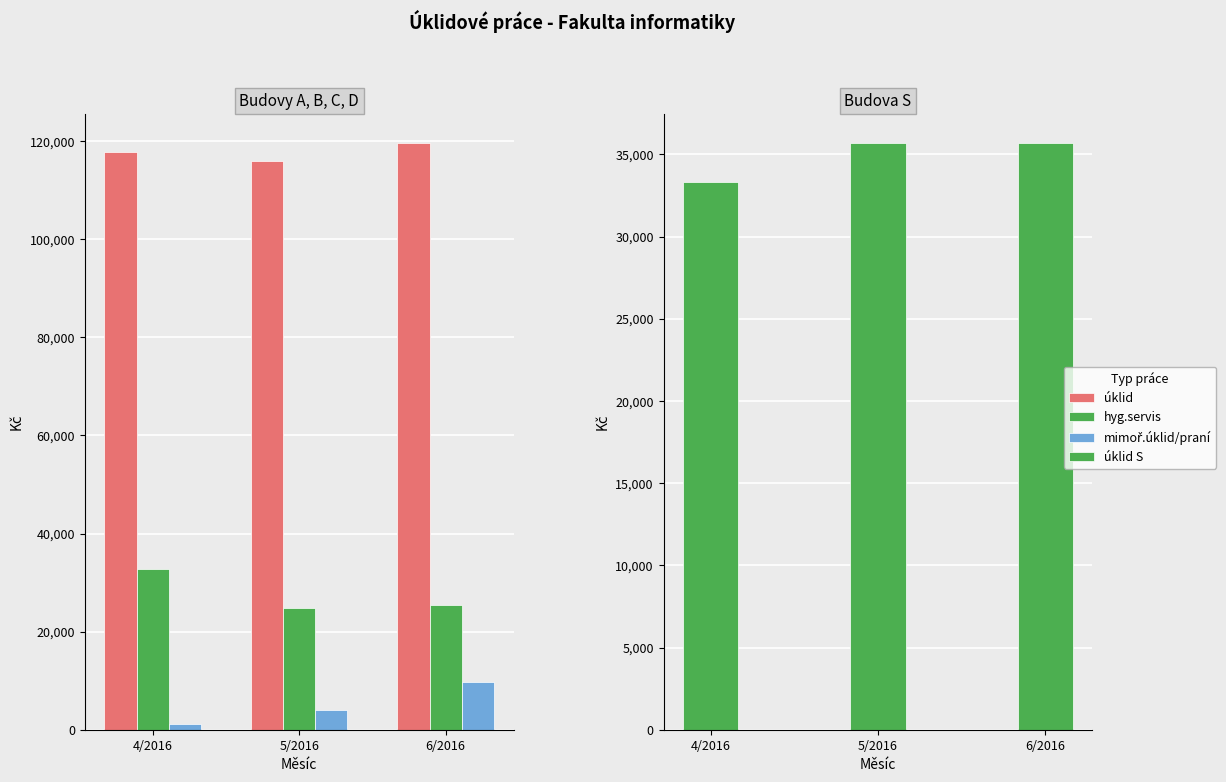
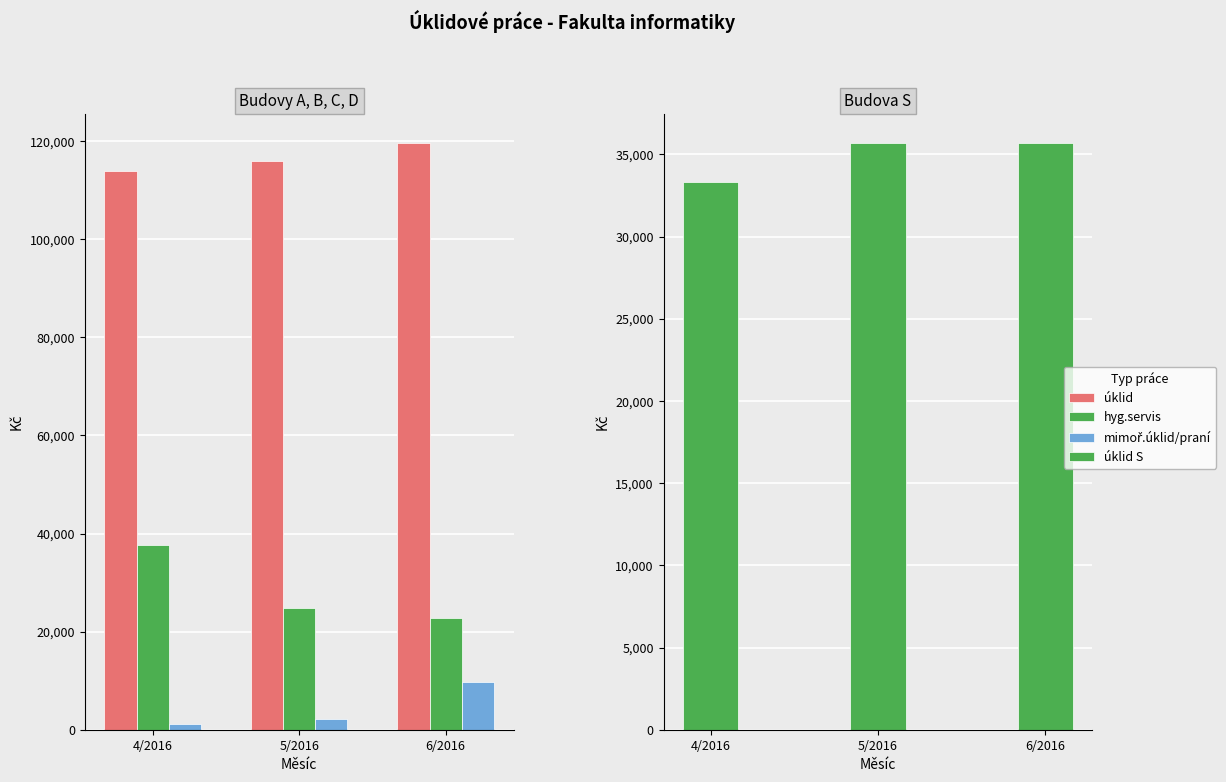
  {
    "Budovy A, B, C, D": {
      "úklid": {
-       "4/2016": "118,000",
+       "4/2016": "114,000",
        "5/2016": "116,000",
        "6/2016": "120,000"
      },
      "hyg.servis": {
-       "4/2016": "33,000",
+       "4/2016": "38,000",
        "5/2016": "25,000",
-       "6/2016": "25,000"
+       "6/2016": "23,000"
      },
      "mimoř.úklid/praní": {
        "4/2016": "1,000",
-       "5/2016": "4,000",
+       "5/2016": "2,000",
        "6/2016": "10,000"
      }
    },
    "Budova S": {
      "4/2016": "33,300",
      "5/2016": "35,700",
      "6/2016": "35,700"
    }
  }
